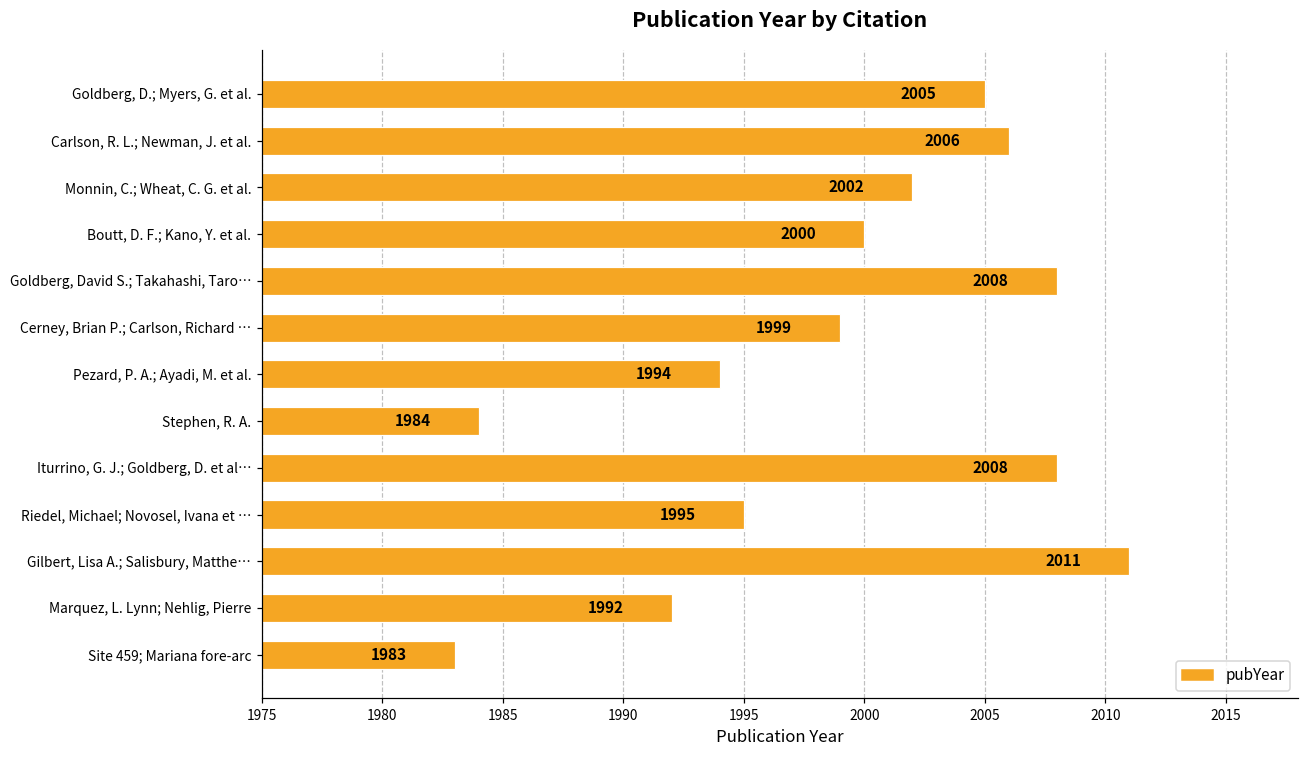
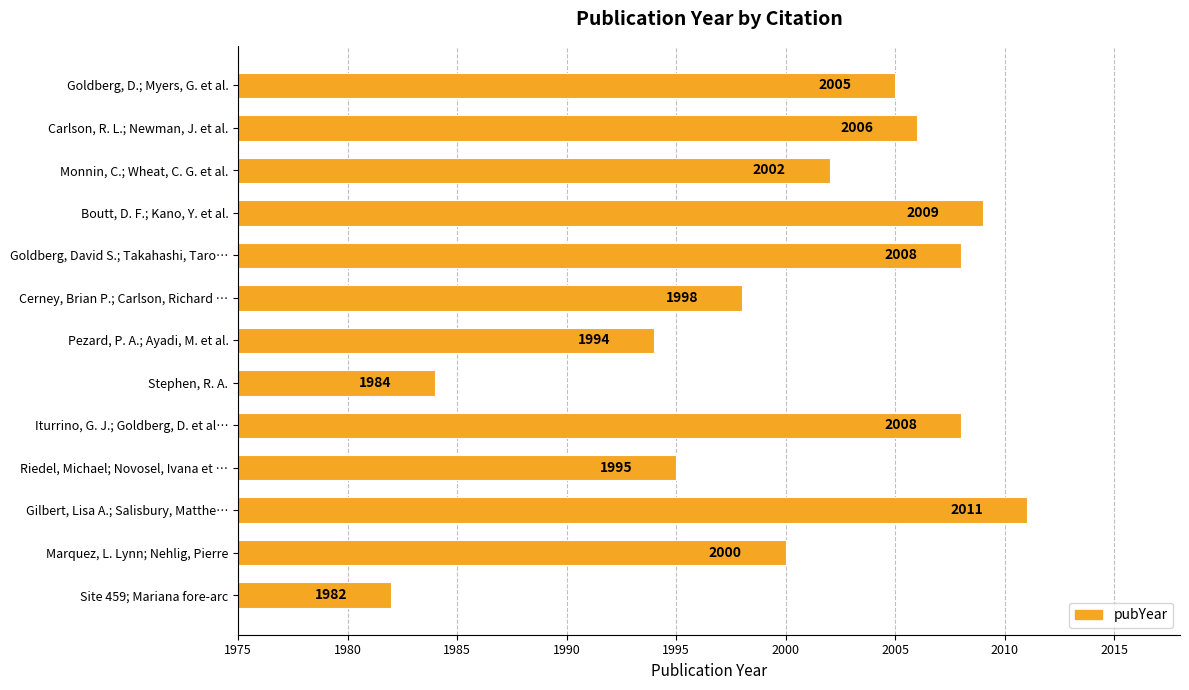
  {
    "Goldberg, D.; Myers, G. et al.": 2005,
    "Carlson, R. L.; Newman, J. et al.": 2006,
    "Monnin, C.; Wheat, C. G. et al.": 2002,
-   "Boutt, D. F.; Kano, Y. et al.": 2000,
+   "Boutt, D. F.; Kano, Y. et al.": 2009,
    "Goldberg, David S.; Takahashi, Taro…": 2008,
-   "Cerney, Brian P.; Carlson, Richard …": 1999,
+   "Cerney, Brian P.; Carlson, Richard …": 1998,
    "Pezard, P. A.; Ayadi, M. et al.": 1994,
    "Stephen, R. A.": 1984,
    "Iturrino, G. J.; Goldberg, D. et al…": 2008,
    "Riedel, Michael; Novosel, Ivana et …": 1995,
    "Gilbert, Lisa A.; Salisbury, Matthe…": 2011,
-   "Marquez, L. Lynn; Nehlig, Pierre": 1992,
-   "Site 459; Mariana fore-arc": 1983
+   "Marquez, L. Lynn; Nehlig, Pierre": 2000,
+   "Site 459; Mariana fore-arc": 1982
  }
